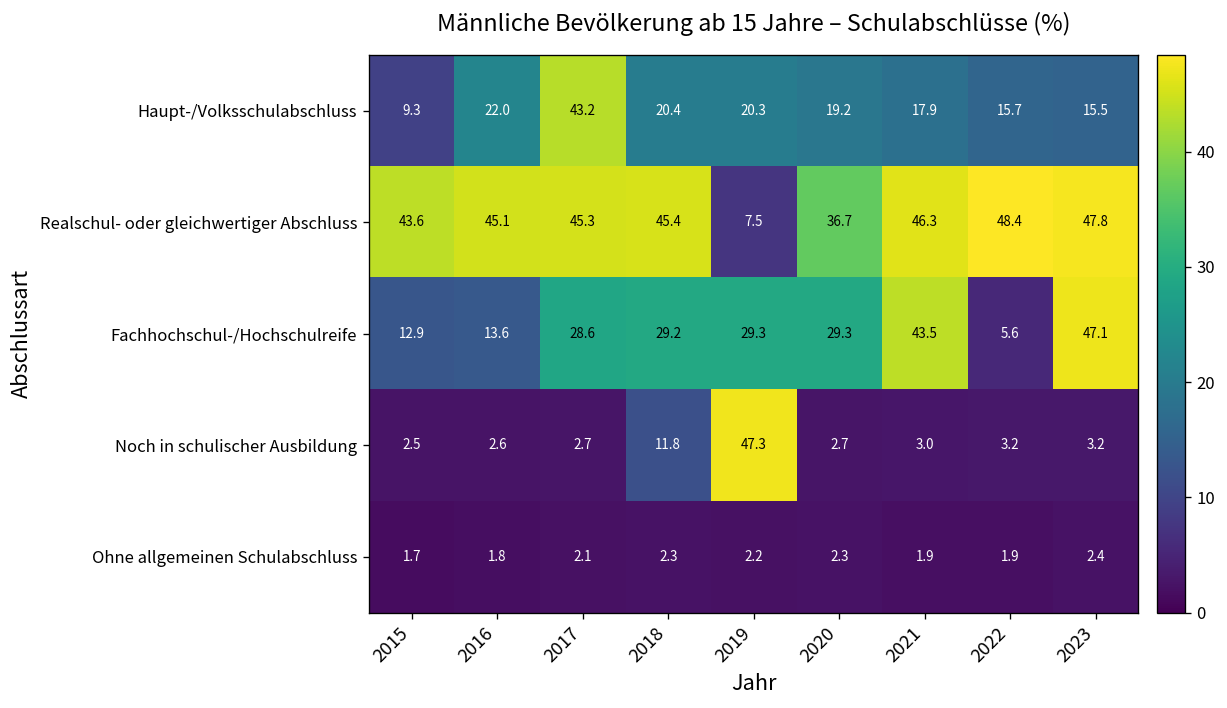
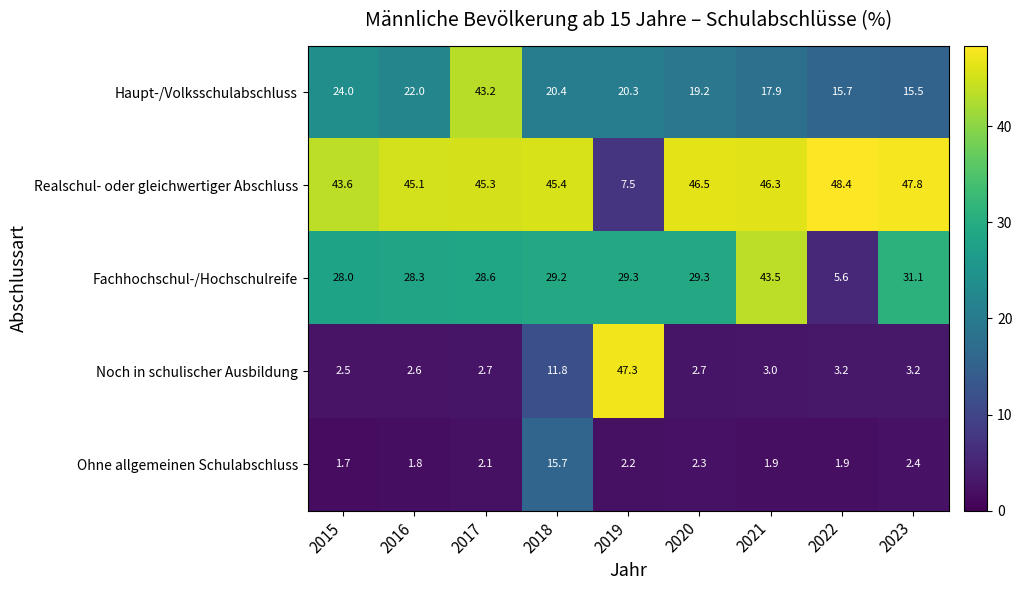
  {
    "Haupt-/Volksschulabschluss": {
-     "2015": 9.3,
+     "2015": 24.0,
      "2016": 22.0,
      "2017": 43.2,
      "2018": 20.4,
      "2019": 20.3,
      "2020": 19.2,
      "2021": 17.9,
      "2022": 15.7,
      "2023": 15.5
    },
    "Realschul- oder gleichwertiger Abschluss": {
      "2015": 43.6,
      "2016": 45.1,
      "2017": 45.3,
      "2018": 45.4,
      "2019": 7.5,
-     "2020": 36.7,
+     "2020": 46.5,
      "2021": 46.3,
      "2022": 48.4,
      "2023": 47.8
    },
    "Fachhochschul-/Hochschulreife": {
-     "2015": 12.9,
-     "2016": 13.6,
+     "2015": 28.0,
+     "2016": 28.3,
      "2017": 28.6,
      "2018": 29.2,
      "2019": 29.3,
      "2020": 29.3,
      "2021": 43.5,
      "2022": 5.6,
-     "2023": 47.1
+     "2023": 31.1
    },
    "Noch in schulischer Ausbildung": {
      "2015": 2.5,
      "2016": 2.6,
      "2017": 2.7,
      "2018": 11.8,
      "2019": 47.3,
      "2020": 2.7,
      "2021": 3.0,
      "2022": 3.2,
      "2023": 3.2
    },
    "Ohne allgemeinen Schulabschluss": {
      "2015": 1.7,
      "2016": 1.8,
      "2017": 2.1,
-     "2018": 2.3,
+     "2018": 15.7,
      "2019": 2.2,
      "2020": 2.3,
      "2021": 1.9,
      "2022": 1.9,
      "2023": 2.4
    }
  }
